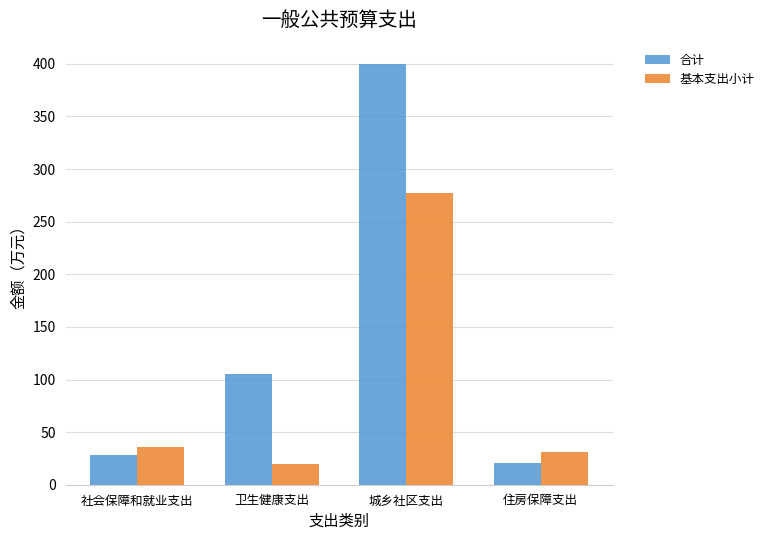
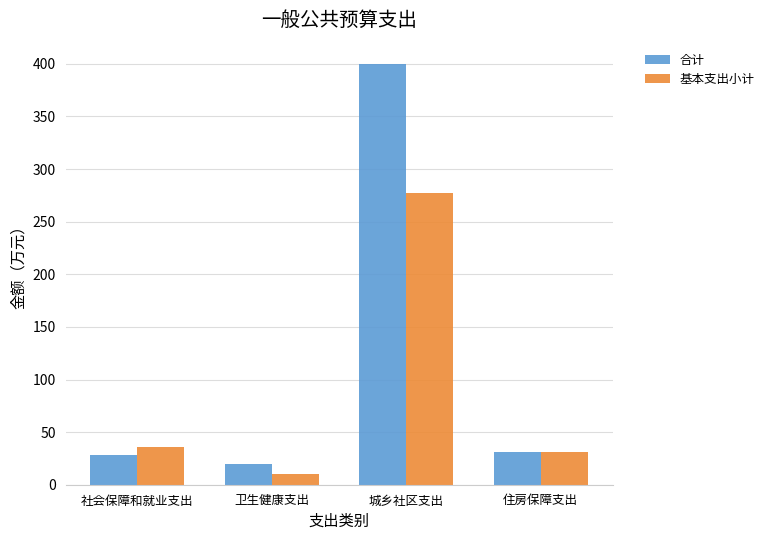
  {
    "合计": {
      "社会保障和就业支出": 28,
-     "卫生健康支出": 105,
+     "卫生健康支出": 19,
      "城乡社区支出": 400,
-     "住房保障支出": 21
+     "住房保障支出": 31
    },
    "基本支出小计": {
      "社会保障和就业支出": 36,
-     "卫生健康支出": 19,
+     "卫生健康支出": 11,
      "城乡社区支出": 277,
      "住房保障支出": 31
    }
  }
